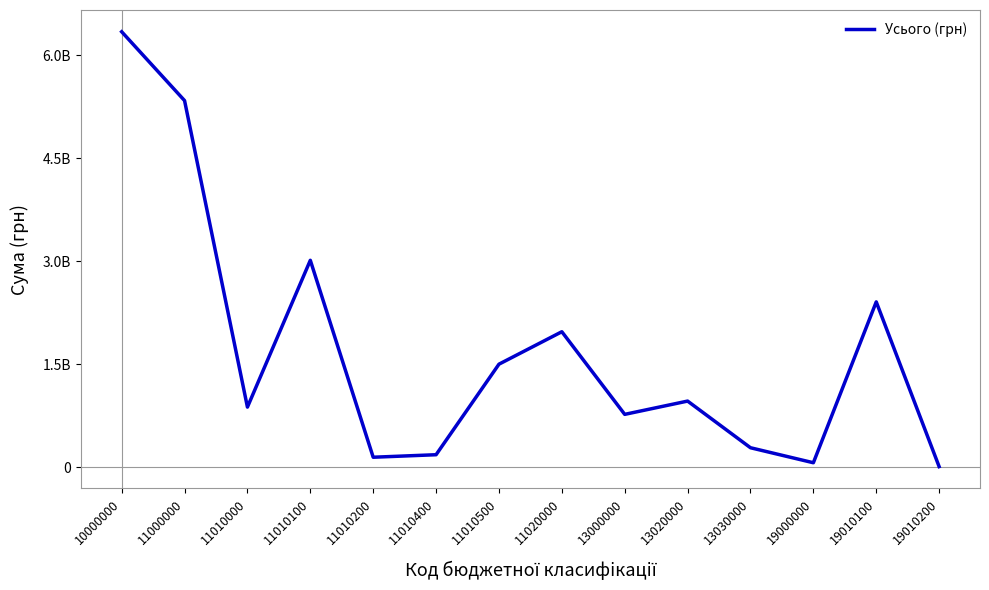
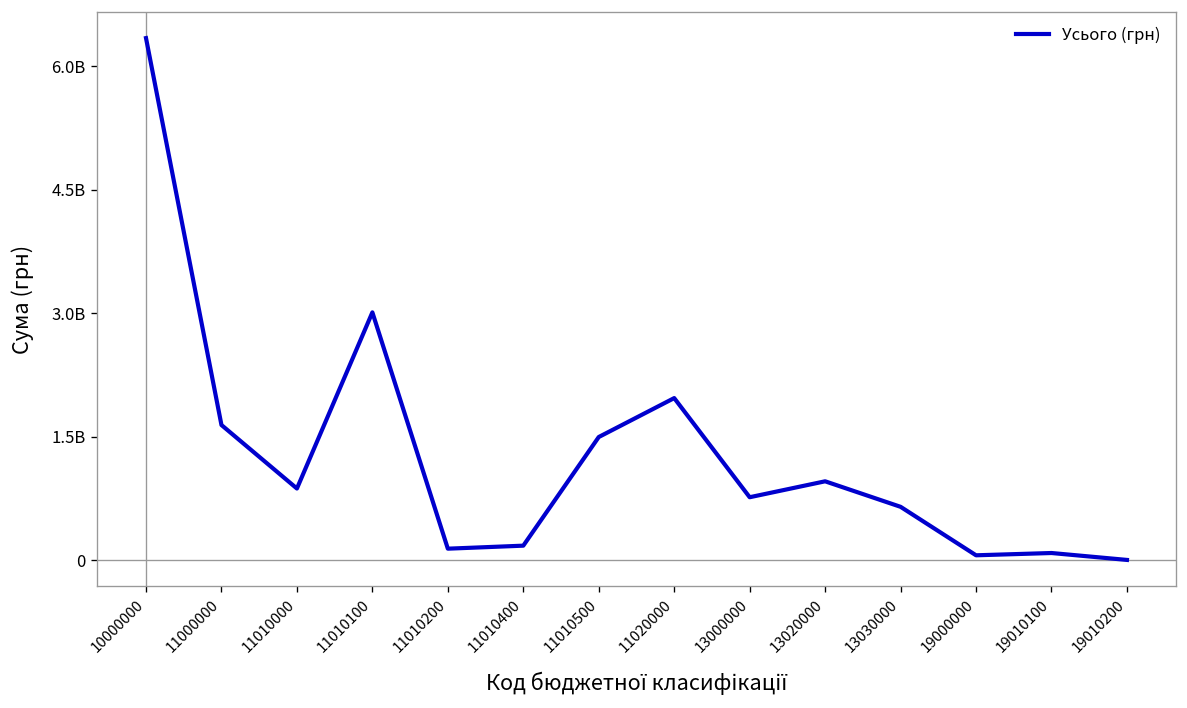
  {
    "10000000": 6300000000,
-   "11000000": 5300000000,
+   "11000000": 1600000000,
    "11010000": 900000000,
    "11010100": 3000000000,
    "11010200": 100000000,
    "11010400": 200000000,
    "11010500": 1500000000,
    "11020000": 2000000000,
    "13000000": 800000000,
    "13020000": 1000000000,
-   "13030000": 300000000,
+   "13030000": 700000000,
    "19000000": 100000000,
-   "19010100": 2400000000,
+   "19010100": 100000000,
    "19010200": 0
  }
